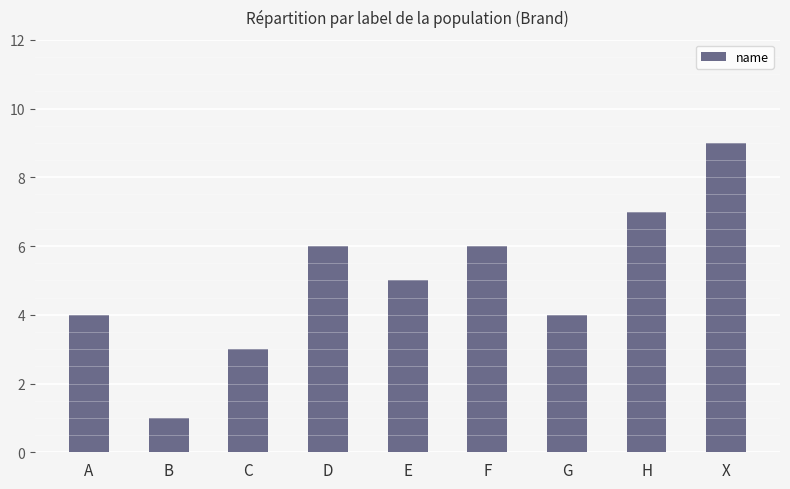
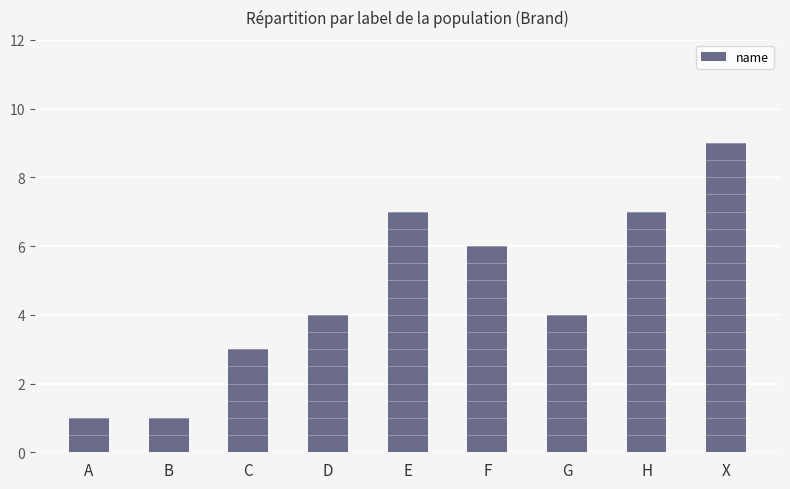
  {
-   "A": 4,
+   "A": 1,
    "B": 1,
    "C": 3,
-   "D": 6,
-   "E": 5,
+   "D": 4,
+   "E": 7,
    "F": 6,
    "G": 4,
    "H": 7,
    "X": 9
  }
